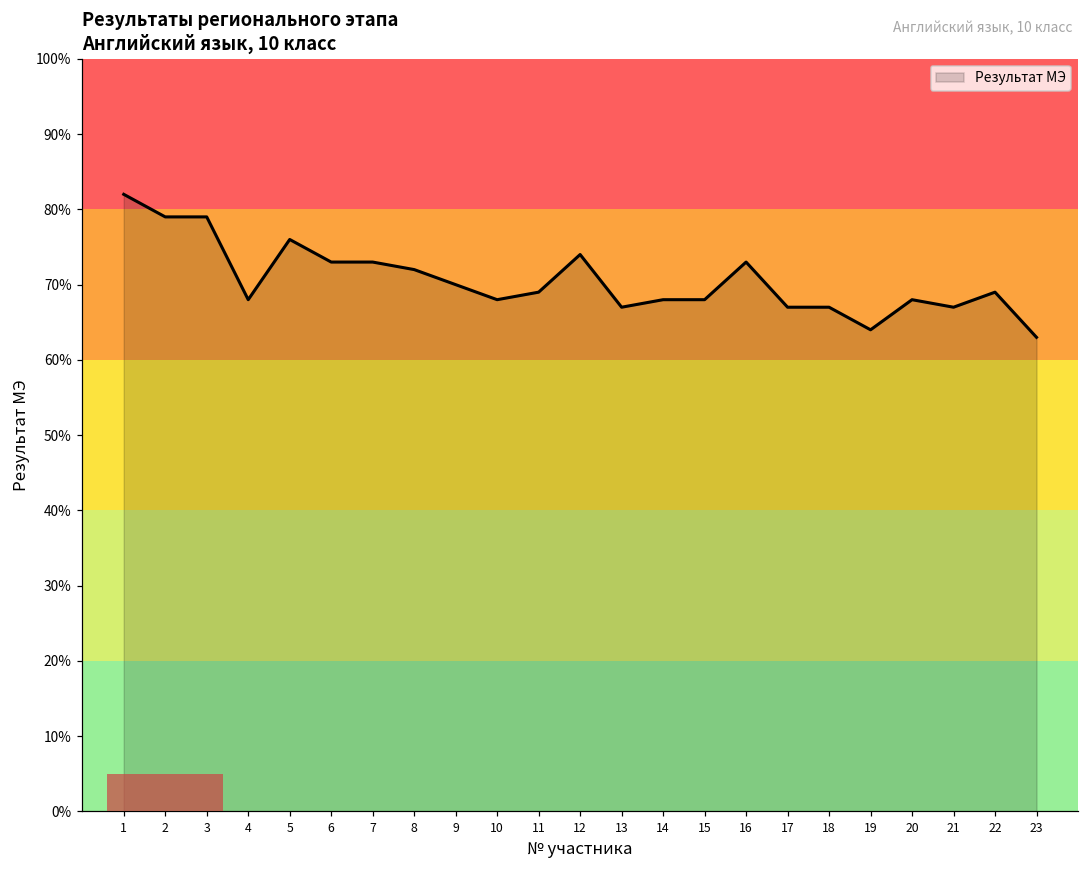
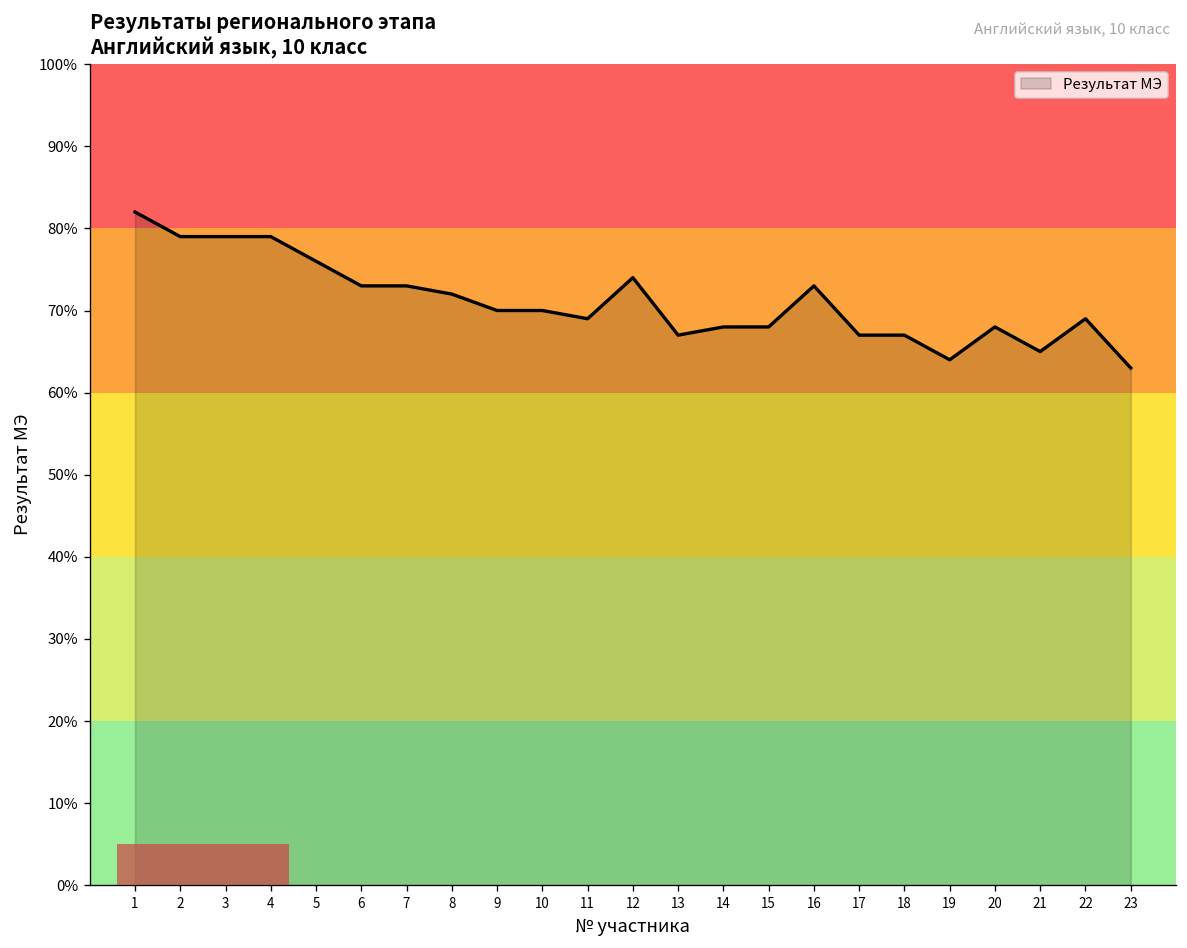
  {
    "1": "82%",
    "2": "79%",
    "3": "79%",
-   "4": "68%",
+   "4": "79%",
    "5": "76%",
    "6": "73%",
    "7": "73%",
    "8": "72%",
    "9": "70%",
-   "10": "68%",
+   "10": "70%",
    "11": "69%",
    "12": "74%",
    "13": "67%",
    "14": "68%",
    "15": "68%",
    "16": "73%",
    "17": "67%",
    "18": "67%",
    "19": "64%",
    "20": "68%",
-   "21": "67%",
+   "21": "65%",
    "22": "69%",
    "23": "63%"
  }
